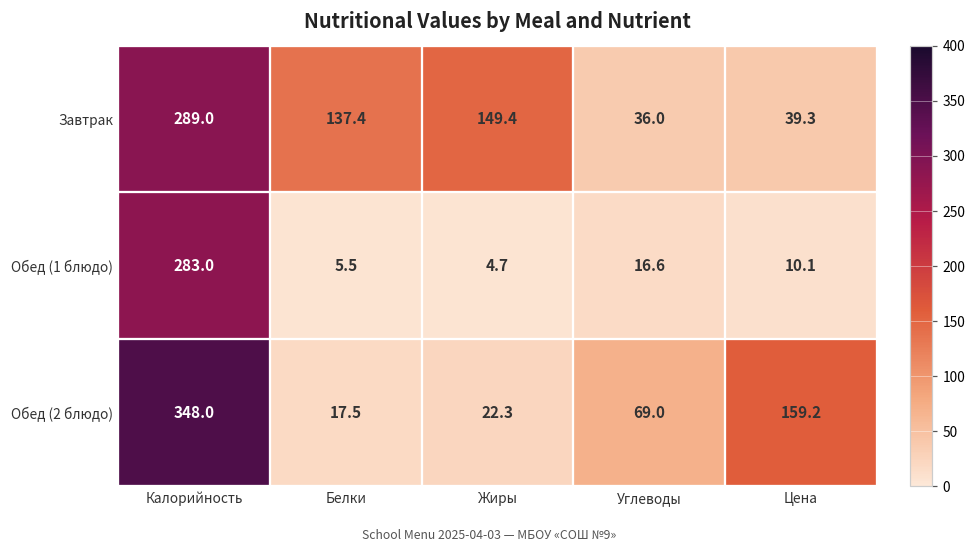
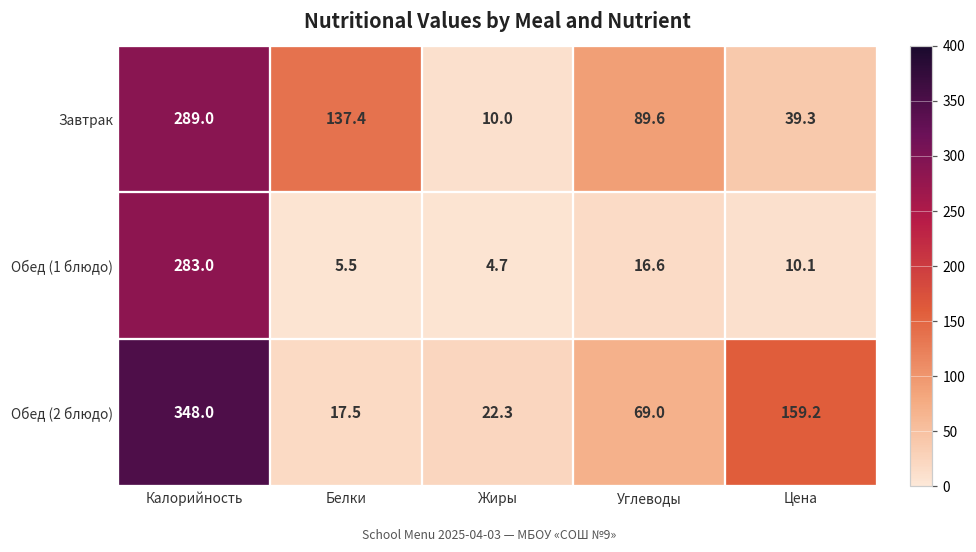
  {
    "Завтрак": {
      "Калорийность": 289.0,
      "Белки": 137.4,
-     "Жиры": 149.4,
-     "Углеводы": 36.0,
+     "Жиры": 10.0,
+     "Углеводы": 89.6,
      "Цена": 39.3
    },
    "Обед (1 блюдо)": {
      "Калорийность": 283.0,
      "Белки": 5.5,
      "Жиры": 4.7,
      "Углеводы": 16.6,
      "Цена": 10.1
    },
    "Обед (2 блюдо)": {
      "Калорийность": 348.0,
      "Белки": 17.5,
      "Жиры": 22.3,
      "Углеводы": 69.0,
      "Цена": 159.2
    }
  }
